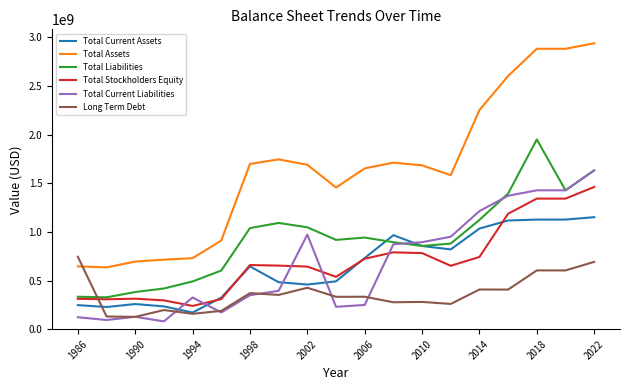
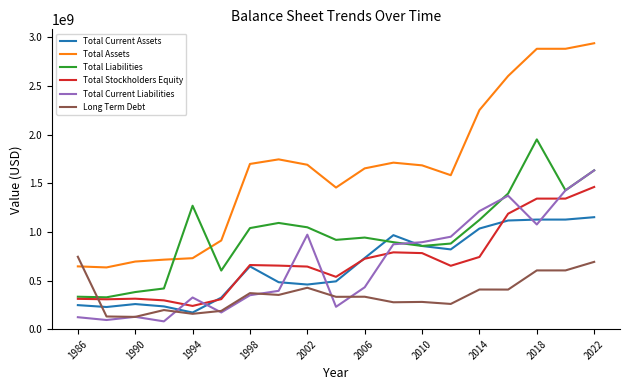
  {
    "Total Current Assets": {
      "1986": 200000000,
      "1990": 300000000,
      "2002": 500000000,
      "2014": 1000000000,
      "2018": 1100000000,
      "2022": 1200000000
    },
    "Total Assets": {
      "1986": 600000000,
      "1990": 700000000,
      "1994": 700000000,
      "1998": 1700000000,
      "2002": 1700000000,
      "2006": 1700000000,
      "2010": 1700000000,
      "2014": 2300000000,
      "2018": 2900000000,
      "2022": 2900000000
    },
    "Total Liabilities": {
      "1990": 400000000,
-     "1994": 500000000,
+     "1994": 1300000000,
      "1998": 1000000000,
      "2002": 1000000000,
      "2006": 900000000,
      "2014": 1100000000,
      "2018": 2000000000
    },
    "Total Stockholders Equity": {
      "1990": 300000000,
      "1994": 200000000,
      "2002": 600000000,
      "2010": 800000000,
      "2014": 700000000,
      "2018": 1300000000,
      "2022": 1500000000
    },
    "Total Current Liabilities": {
      "1986": 100000000,
      "1994": 300000000,
      "2002": 1000000000,
-     "2006": 200000000,
+     "2006": 400000000,
      "2010": 900000000,
      "2014": 1200000000,
-     "2018": 1400000000
+     "2018": 1100000000
    },
    "Long Term Debt": {
      "1986": 700000000,
      "2002": 400000000,
      "2006": 300000000,
      "2010": 300000000,
      "2014": 400000000,
      "2018": 600000000,
      "2022": 700000000
    }
  }
